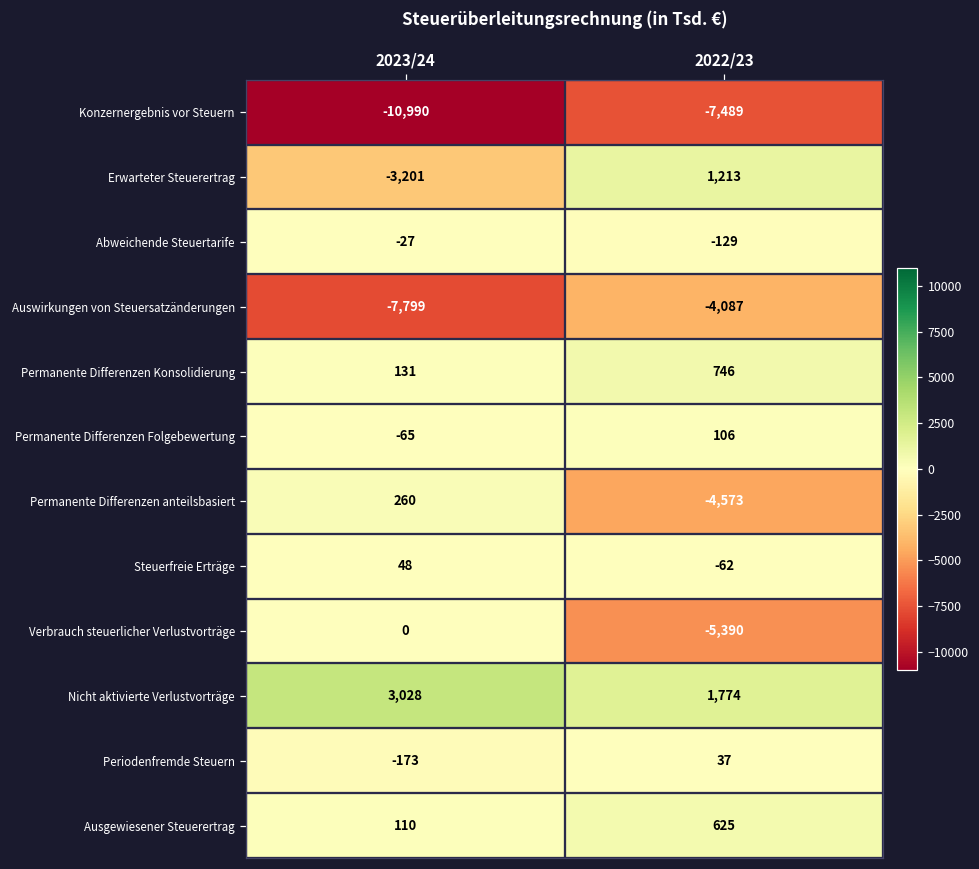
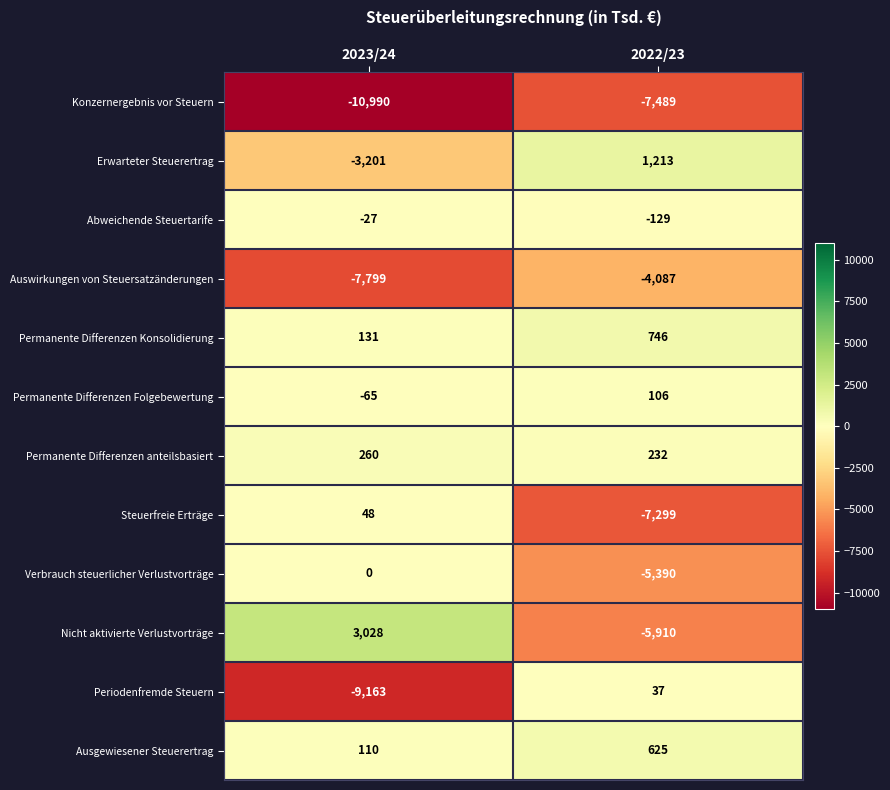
  {
    "Konzernergebnis vor Steuern": {
      "2023/24": "-10,990",
      "2022/23": "-7,489"
    },
    "Erwarteter Steuerertrag": {
      "2023/24": "-3,201",
      "2022/23": "1,213"
    },
    "Abweichende Steuertarife": {
      "2023/24": "-27",
      "2022/23": "-129"
    },
    "Auswirkungen von Steuersatzänderungen": {
      "2023/24": "-7,799",
      "2022/23": "-4,087"
    },
    "Permanente Differenzen Konsolidierung": {
      "2023/24": "131",
      "2022/23": "746"
    },
    "Permanente Differenzen Folgebewertung": {
      "2023/24": "-65",
      "2022/23": "106"
    },
    "Permanente Differenzen anteilsbasiert": {
      "2023/24": "260",
-     "2022/23": "-4,573"
+     "2022/23": "232"
    },
    "Steuerfreie Erträge": {
      "2023/24": "48",
-     "2022/23": "-62"
+     "2022/23": "-7,299"
    },
    "Verbrauch steuerlicher Verlustvorträge": {
      "2023/24": "0",
      "2022/23": "-5,390"
    },
    "Nicht aktivierte Verlustvorträge": {
      "2023/24": "3,028",
-     "2022/23": "1,774"
+     "2022/23": "-5,910"
    },
    "Periodenfremde Steuern": {
-     "2023/24": "-173",
+     "2023/24": "-9,163",
      "2022/23": "37"
    },
    "Ausgewiesener Steuerertrag": {
      "2023/24": "110",
      "2022/23": "625"
    }
  }
